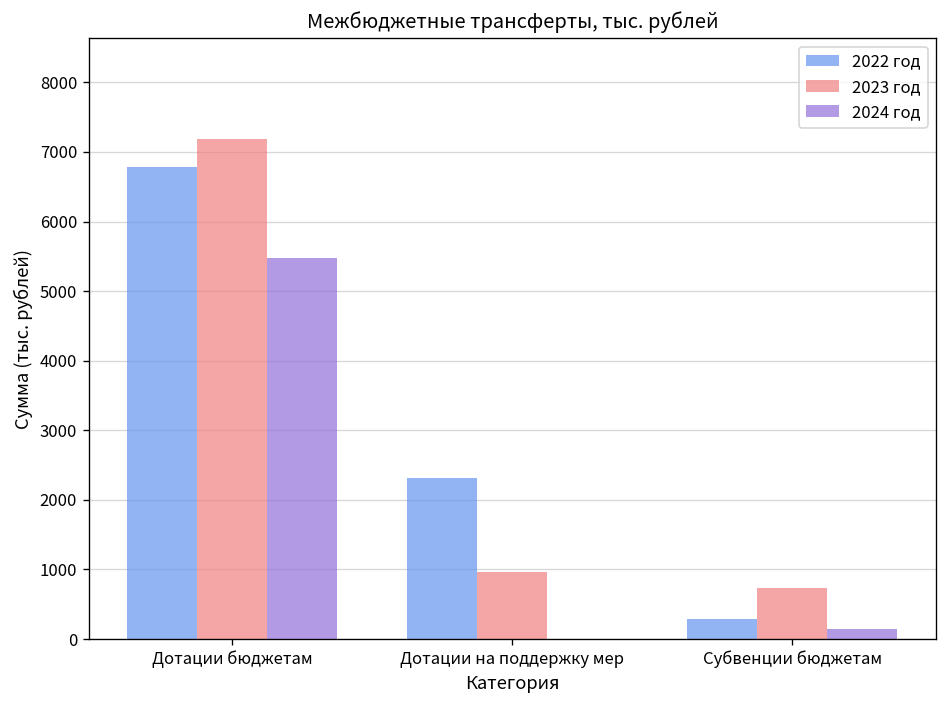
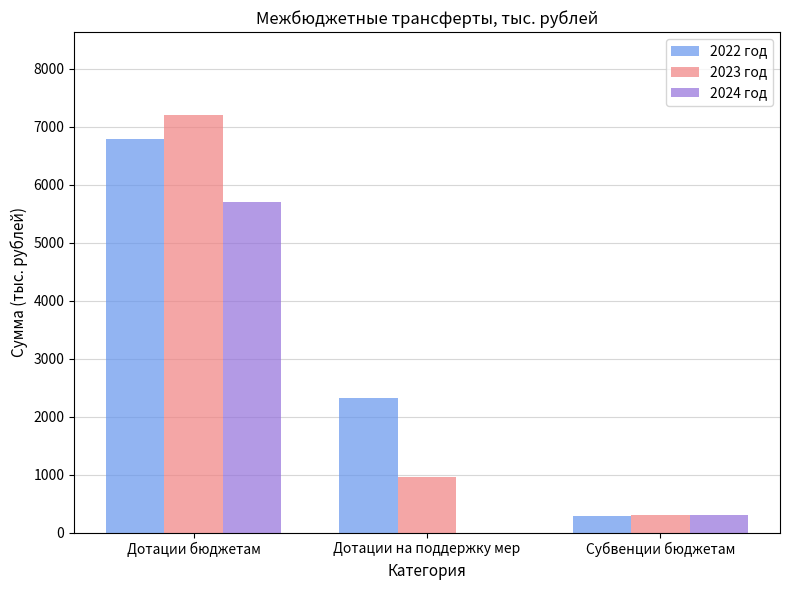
  {
    "2022 год": {
      "Дотации бюджетам": 6800,
      "Дотации на поддержку мер": 2300,
      "Субвенции бюджетам": 300
    },
    "2023 год": {
      "Дотации бюджетам": 7200,
      "Дотации на поддержку мер": 1000,
-     "Субвенции бюджетам": 700
+     "Субвенции бюджетам": 300
    },
    "2024 год": {
-     "Дотации бюджетам": 5500,
+     "Дотации бюджетам": 5700,
      "Дотации на поддержку мер": 0,
-     "Субвенции бюджетам": 100
+     "Субвенции бюджетам": 300
    }
  }
